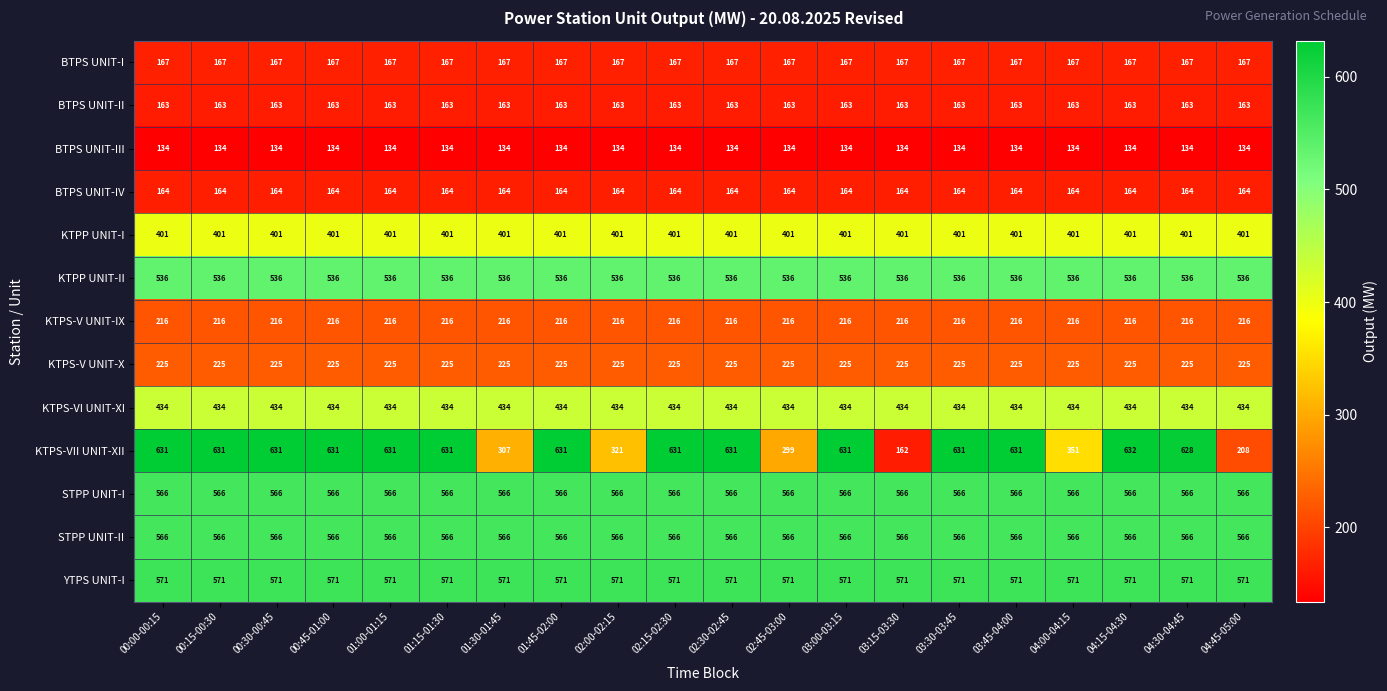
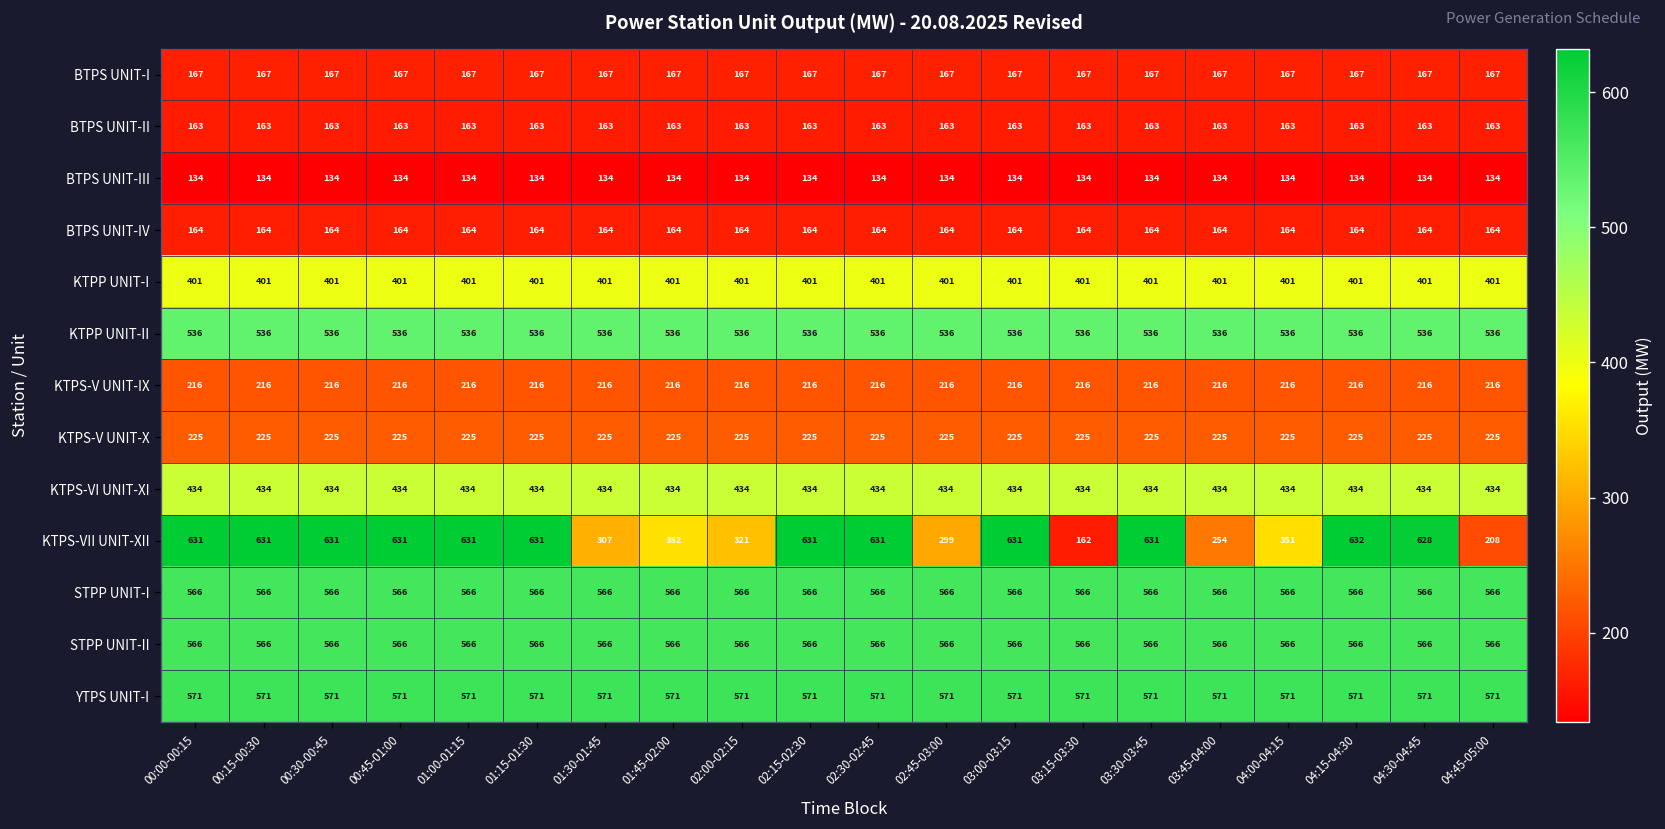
  {
    "KTPS-VII UNIT-XII": {
      "00:00-00:15": 631,
      "00:15-00:30": 631,
      "00:30-00:45": 631,
      "00:45-01:00": 631,
      "01:00-01:15": 631,
      "01:15-01:30": 631,
      "01:30-01:45": 307,
-     "01:45-02:00": 631,
+     "01:45-02:00": 352,
      "02:00-02:15": 321,
      "02:15-02:30": 631,
      "02:30-02:45": 631,
      "02:45-03:00": 299,
      "03:00-03:15": 631,
      "03:15-03:30": 162,
      "03:30-03:45": 631,
-     "03:45-04:00": 631,
+     "03:45-04:00": 254,
      "04:00-04:15": 351,
      "04:15-04:30": 632,
      "04:30-04:45": 628,
      "04:45-05:00": 208
    }
  }
